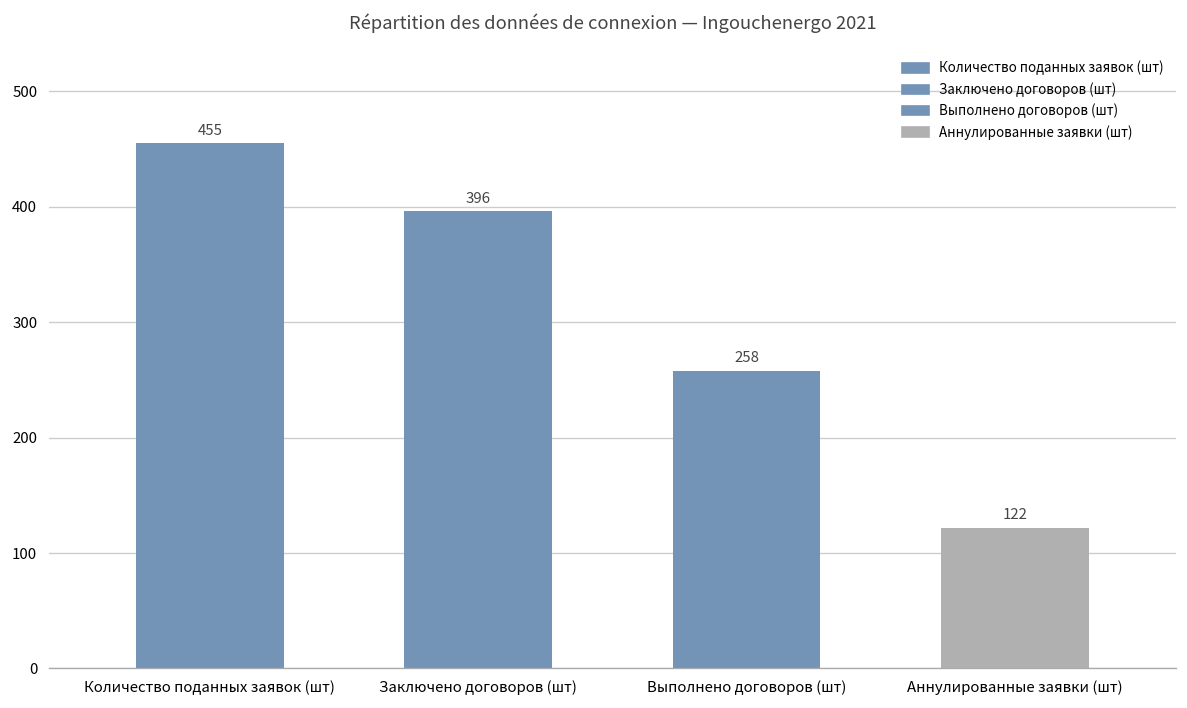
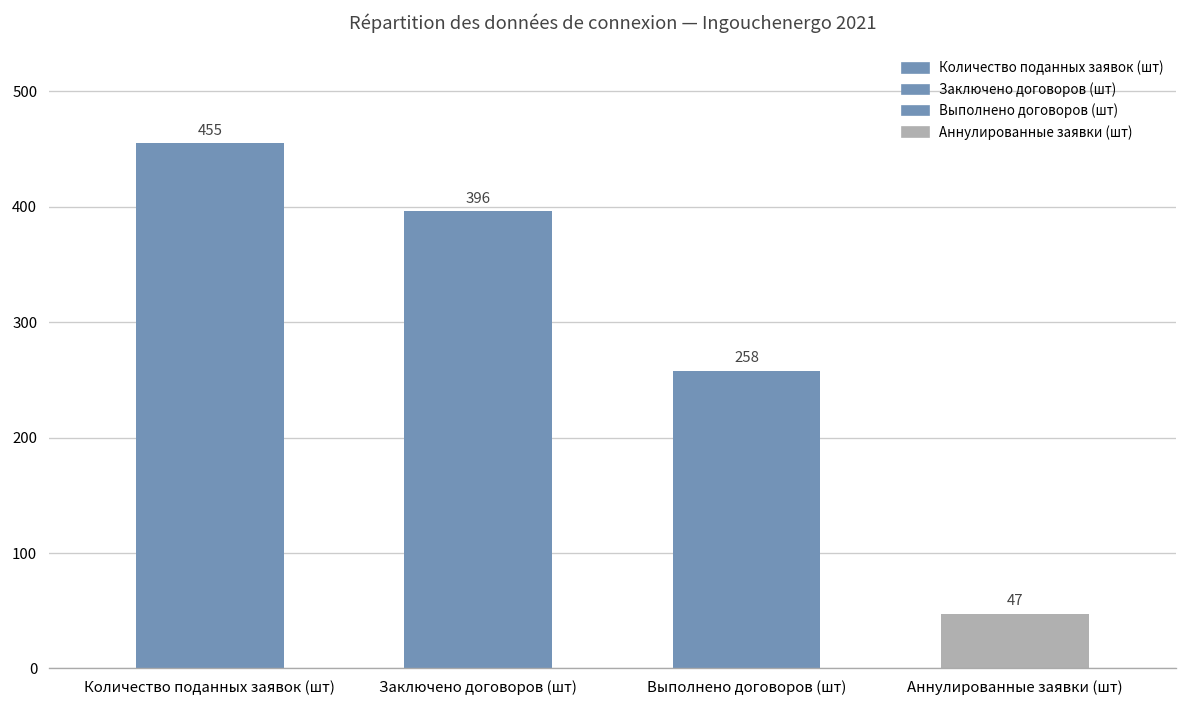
  {
    "Количество поданных заявок (шт)": 455,
    "Заключено договоров (шт)": 396,
    "Выполнено договоров (шт)": 258,
-   "Аннулированные заявки (шт)": 122
+   "Аннулированные заявки (шт)": 47
  }
